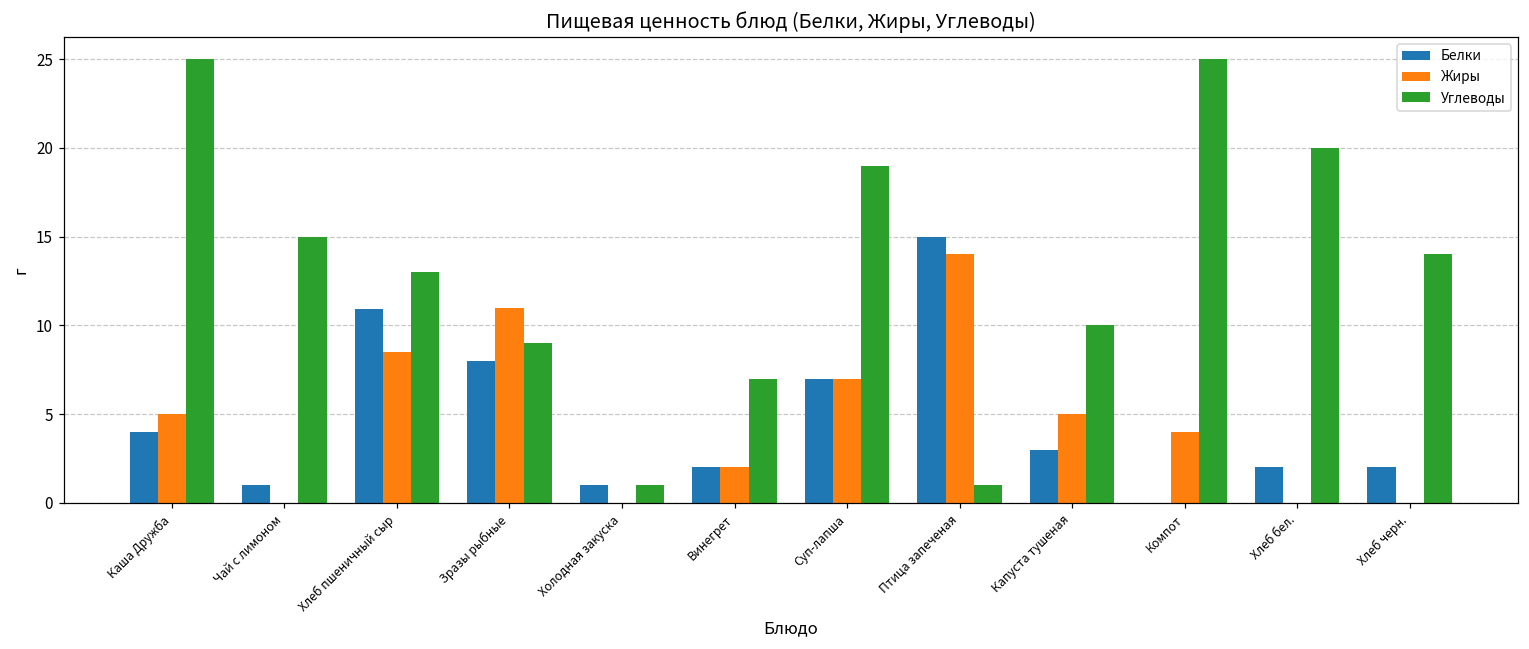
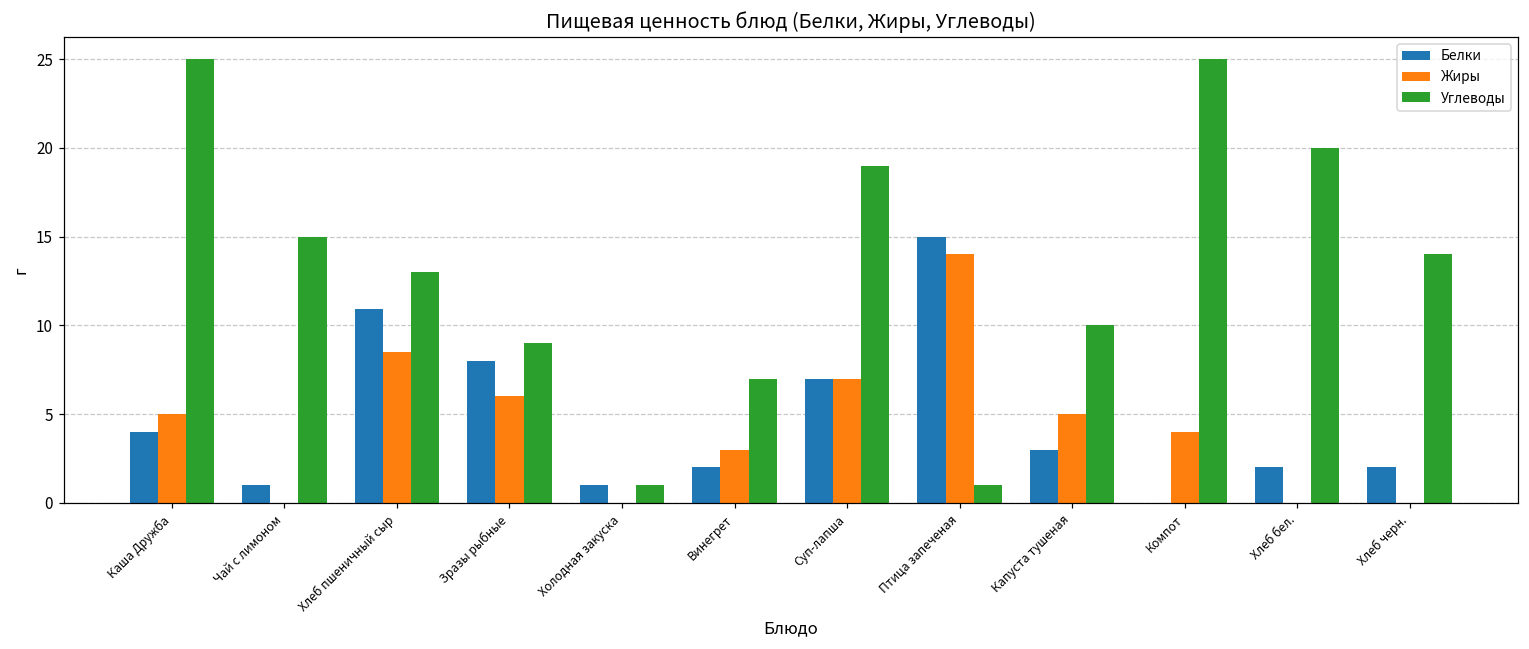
  {
    "Белки": {
      "Каша Дружба": 4,
      "Чай с лимоном": 1,
      "Хлеб пшеничный сыр": 11,
      "Зразы рыбные": 8,
      "Холодная закуска": 1,
      "Винегрет": 2,
      "Суп-лапша": 7,
      "Птица запеченая": 15,
      "Капуста тушеная": 3,
      "Компот": 0,
      "Хлеб бел.": 2,
      "Хлеб черн.": 2
    },
    "Жиры": {
      "Каша Дружба": 5,
      "Чай с лимоном": 0,
      "Хлеб пшеничный сыр": 8.5,
-     "Зразы рыбные": 11,
+     "Зразы рыбные": 6,
      "Холодная закуска": 0,
-     "Винегрет": 2,
+     "Винегрет": 3,
      "Суп-лапша": 7,
      "Птица запеченая": 14,
      "Капуста тушеная": 5,
      "Компот": 4,
      "Хлеб бел.": 0,
      "Хлеб черн.": 0
    },
    "Углеводы": {
      "Каша Дружба": 25,
      "Чай с лимоном": 15,
      "Хлеб пшеничный сыр": 13,
      "Зразы рыбные": 9,
      "Холодная закуска": 1,
      "Винегрет": 7,
      "Суп-лапша": 19,
      "Птица запеченая": 1,
      "Капуста тушеная": 10,
      "Компот": 25,
      "Хлеб бел.": 20,
      "Хлеб черн.": 14
    }
  }
